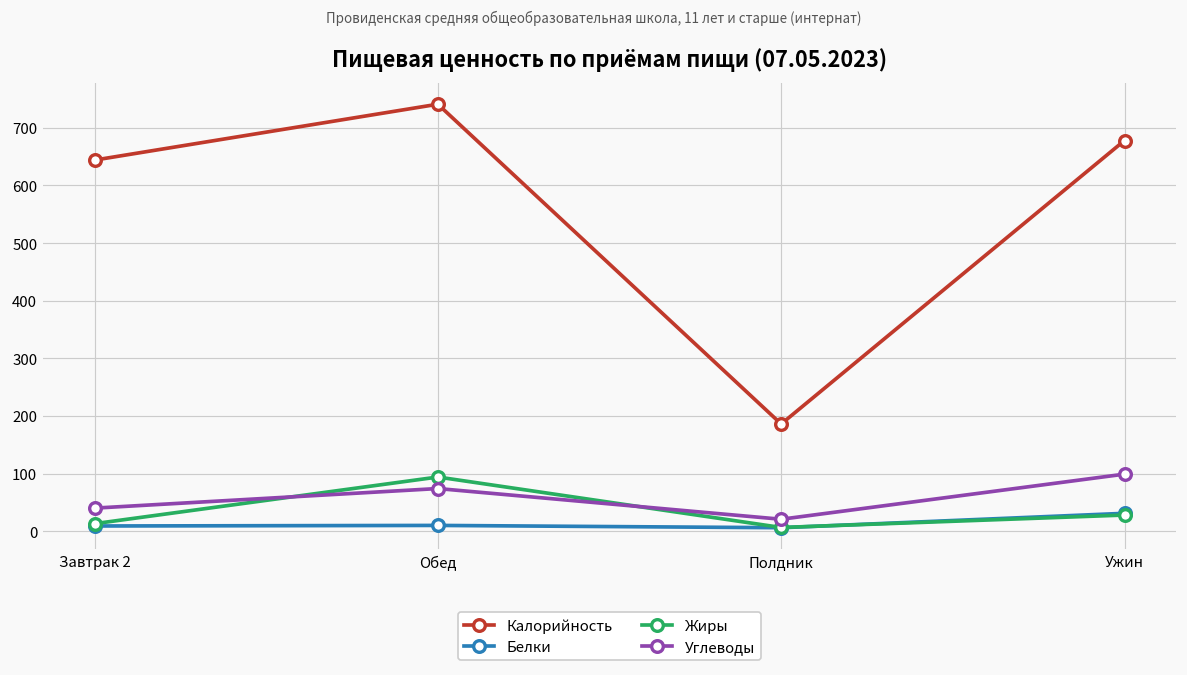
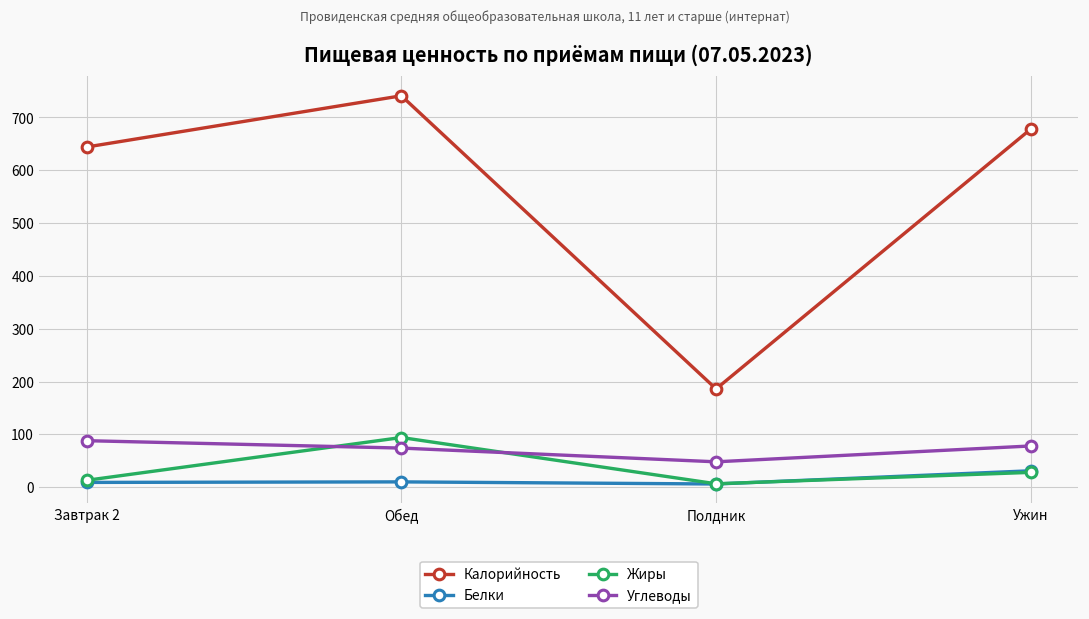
  {
    "Калорийность": {
      "Завтрак 2": 640,
      "Обед": 740,
      "Полдник": 190,
      "Ужин": 680
    },
    "Белки": {
      "Обед": 10
    },
    "Жиры": {
      "Обед": 90
    },
    "Углеводы": {
-     "Завтрак 2": 40,
+     "Завтрак 2": 90,
      "Обед": 70,
-     "Полдник": 20,
-     "Ужин": 100
+     "Полдник": 50,
+     "Ужин": 80
    }
  }
